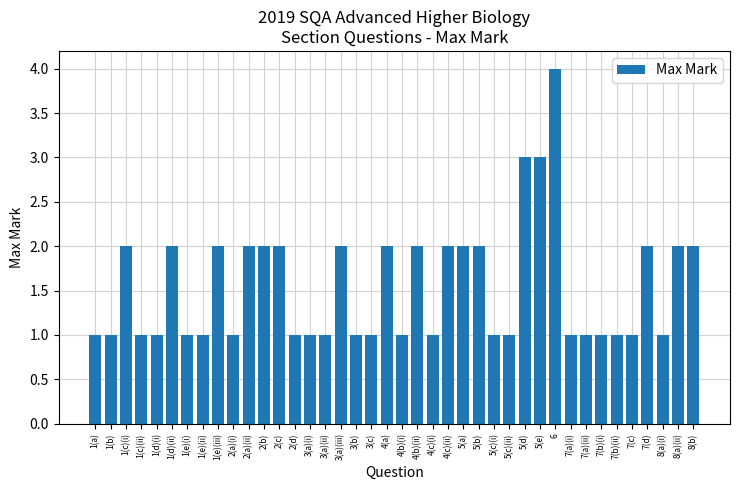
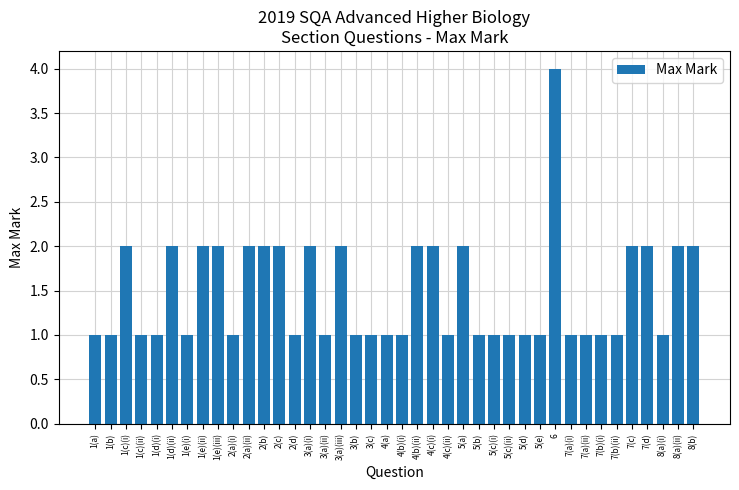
  {
    "1(a)": 1,
    "1(b)": 1,
    "1(c)(i)": 2,
    "1(c)(ii)": 1,
    "1(d)(i)": 1,
    "1(d)(ii)": 2,
    "1(e)(i)": 1,
-   "1(e)(ii)": 1,
+   "1(e)(ii)": 2,
    "1(e)(iii)": 2,
    "2(a)(i)": 1,
    "2(a)(ii)": 2,
    "2(b)": 2,
    "2(c)": 2,
    "2(d)": 1,
-   "3(a)(i)": 1,
+   "3(a)(i)": 2,
    "3(a)(ii)": 1,
    "3(a)(iii)": 2,
    "3(b)": 1,
    "3(c)": 1,
-   "4(a)": 2,
+   "4(a)": 1,
    "4(b)(i)": 1,
    "4(b)(ii)": 2,
-   "4(c)(i)": 1,
-   "4(c)(ii)": 2,
+   "4(c)(i)": 2,
+   "4(c)(ii)": 1,
    "5(a)": 2,
-   "5(b)": 2,
+   "5(b)": 1,
    "5(c)(i)": 1,
    "5(c)(ii)": 1,
-   "5(d)": 3,
-   "5(e)": 3,
+   "5(d)": 1,
+   "5(e)": 1,
    "6": 4,
    "7(a)(i)": 1,
    "7(a)(ii)": 1,
    "7(b)(i)": 1,
    "7(b)(ii)": 1,
-   "7(c)": 1,
+   "7(c)": 2,
    "7(d)": 2,
    "8(a)(i)": 1,
    "8(a)(ii)": 2,
    "8(b)": 2
  }
